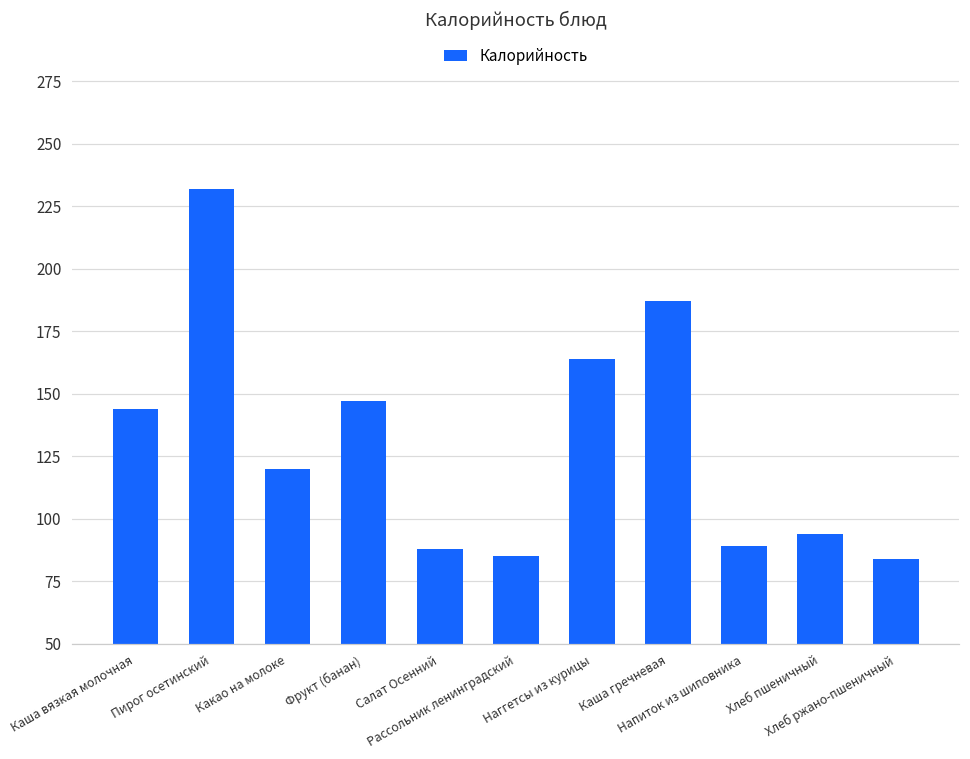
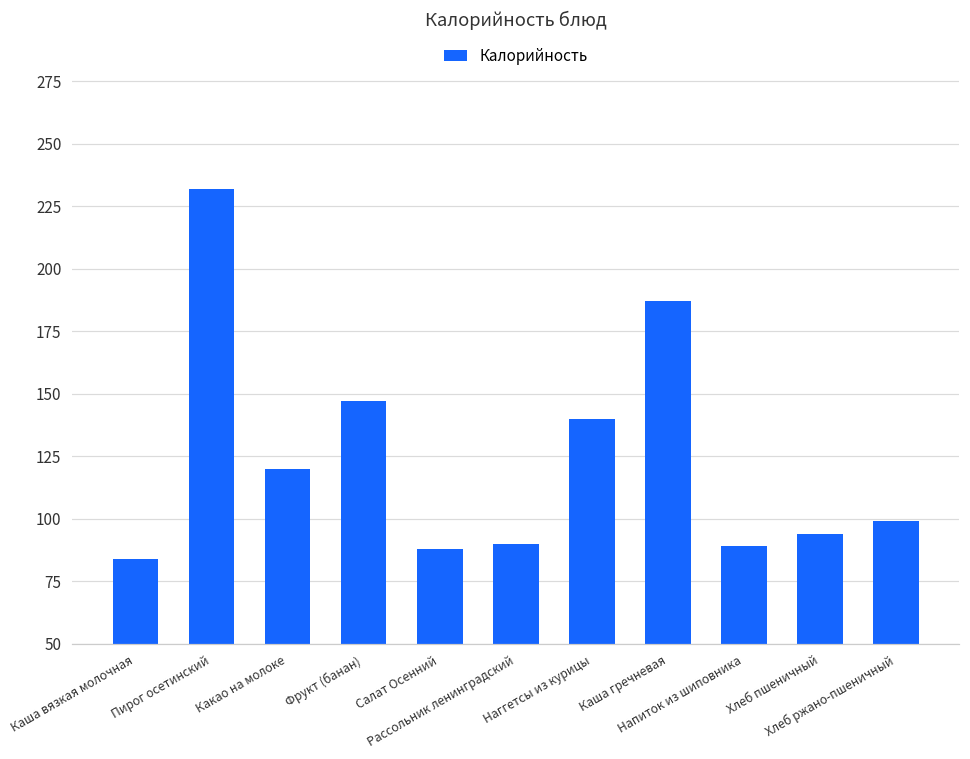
  {
-   "Каша вязкая молочная": 144,
+   "Каша вязкая молочная": 84,
    "Пирог осетинский": 232,
    "Какао на молоке": 120,
    "Фрукт (банан)": 147,
    "Салат Осенний": 88,
-   "Рассольник ленинградский": 85,
-   "Наггетсы из курицы": 164,
+   "Рассольник ленинградский": 90,
+   "Наггетсы из курицы": 140,
    "Каша гречневая": 187,
    "Напиток из шиповника": 89,
    "Хлеб пшеничный": 94,
-   "Хлеб ржано-пшеничный": 84
+   "Хлеб ржано-пшеничный": 99
  }
